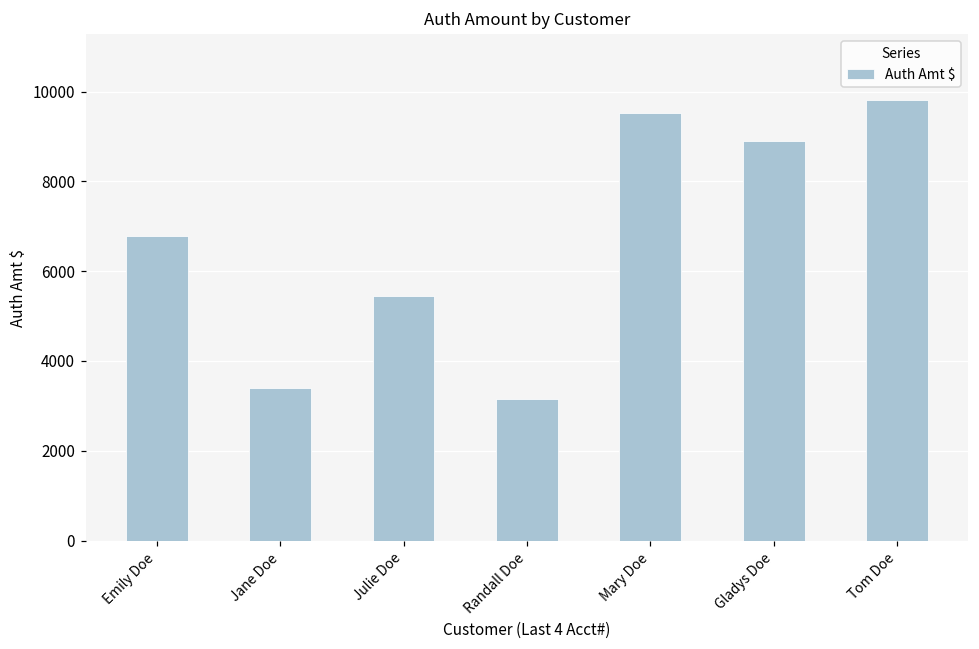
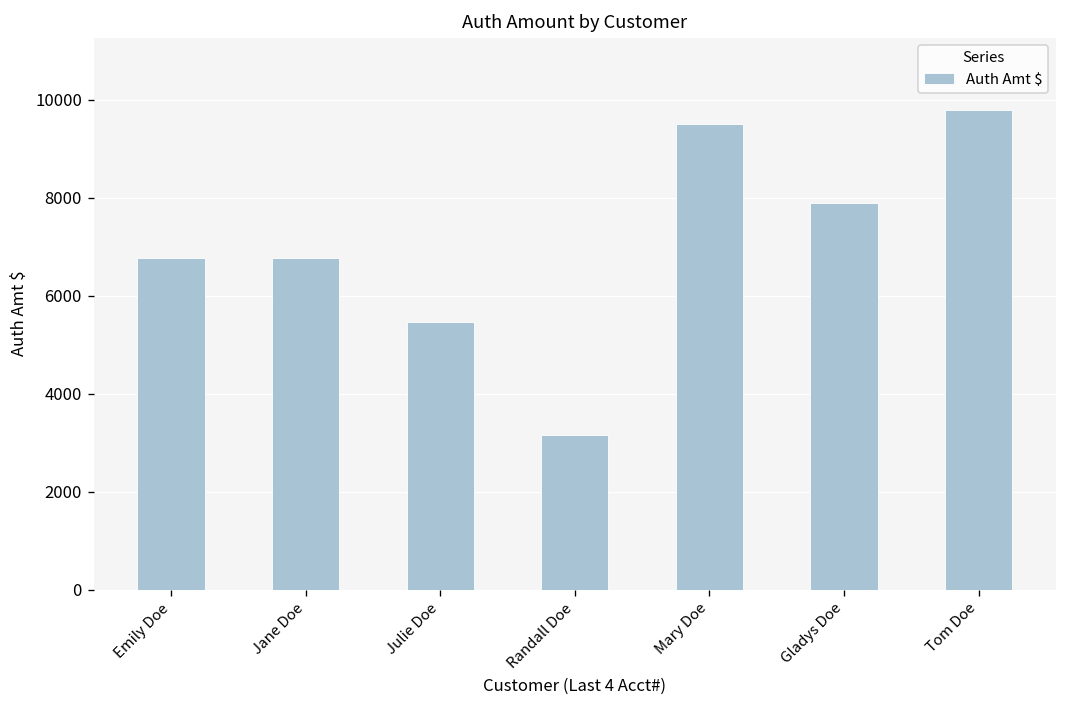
  {
    "Emily Doe": 6800,
-   "Jane Doe": 3400,
+   "Jane Doe": 6800,
    "Julie Doe": 5500,
    "Randall Doe": 3200,
    "Mary Doe": 9500,
-   "Gladys Doe": 8900,
+   "Gladys Doe": 7900,
    "Tom Doe": 9800
  }
